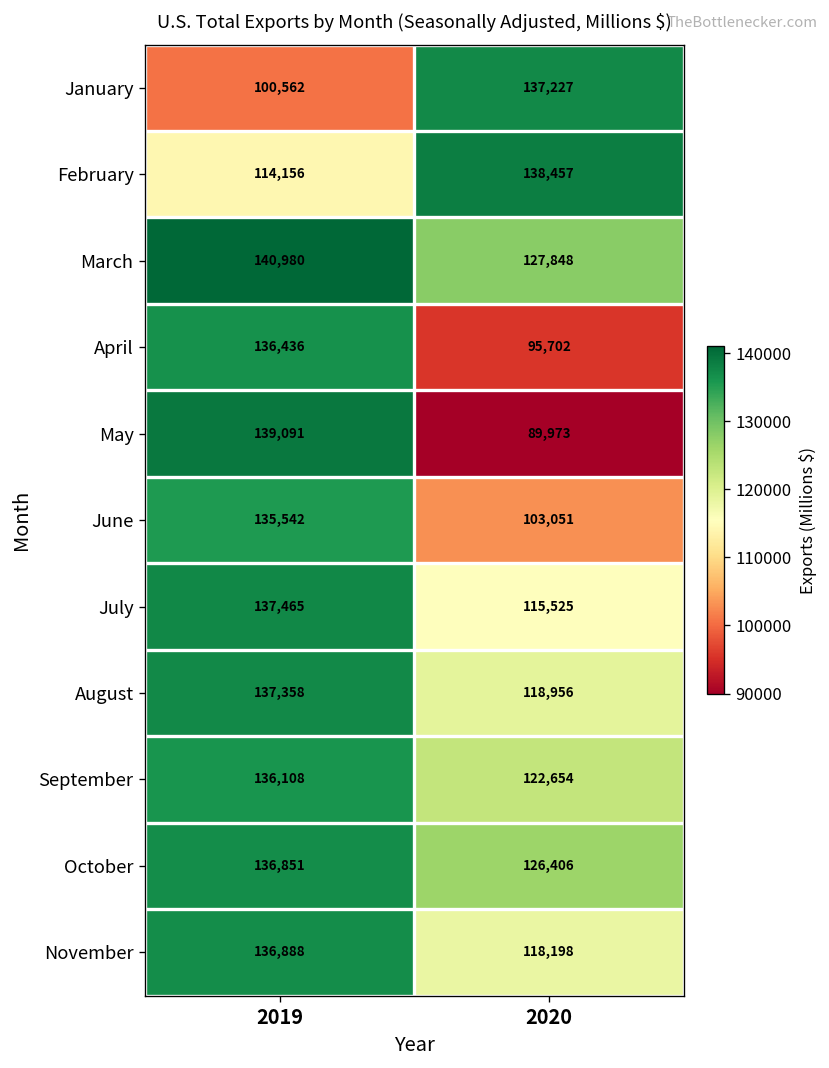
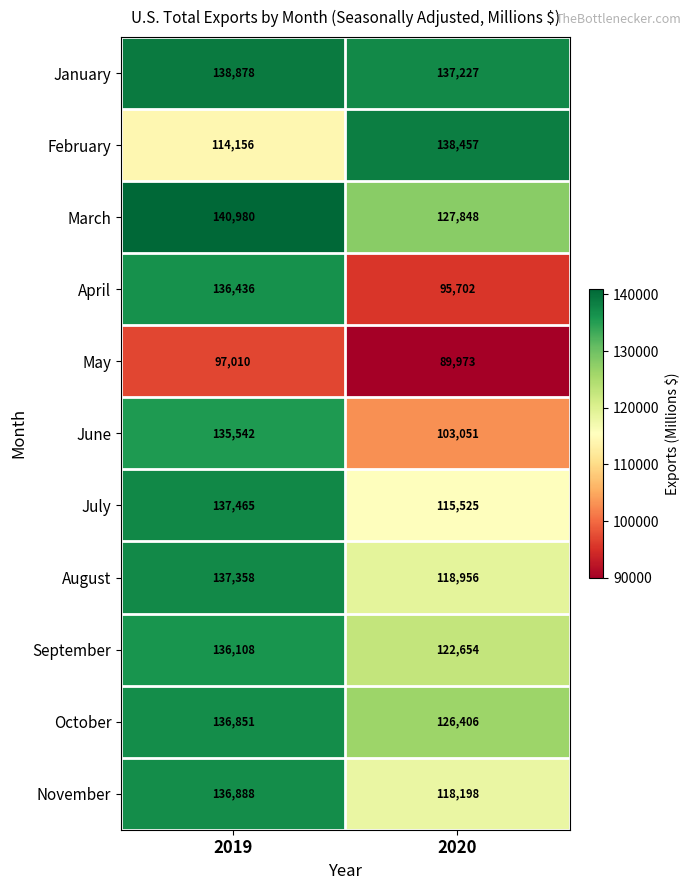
  {
    "January": {
-     "2019": "100,562",
+     "2019": "138,878",
      "2020": "137,227"
    },
    "February": {
      "2019": "114,156",
      "2020": "138,457"
    },
    "March": {
      "2019": "140,980",
      "2020": "127,848"
    },
    "April": {
      "2019": "136,436",
      "2020": "95,702"
    },
    "May": {
-     "2019": "139,091",
+     "2019": "97,010",
      "2020": "89,973"
    },
    "June": {
      "2019": "135,542",
      "2020": "103,051"
    },
    "July": {
      "2019": "137,465",
      "2020": "115,525"
    },
    "August": {
      "2019": "137,358",
      "2020": "118,956"
    },
    "September": {
      "2019": "136,108",
      "2020": "122,654"
    },
    "October": {
      "2019": "136,851",
      "2020": "126,406"
    },
    "November": {
      "2019": "136,888",
      "2020": "118,198"
    }
  }
